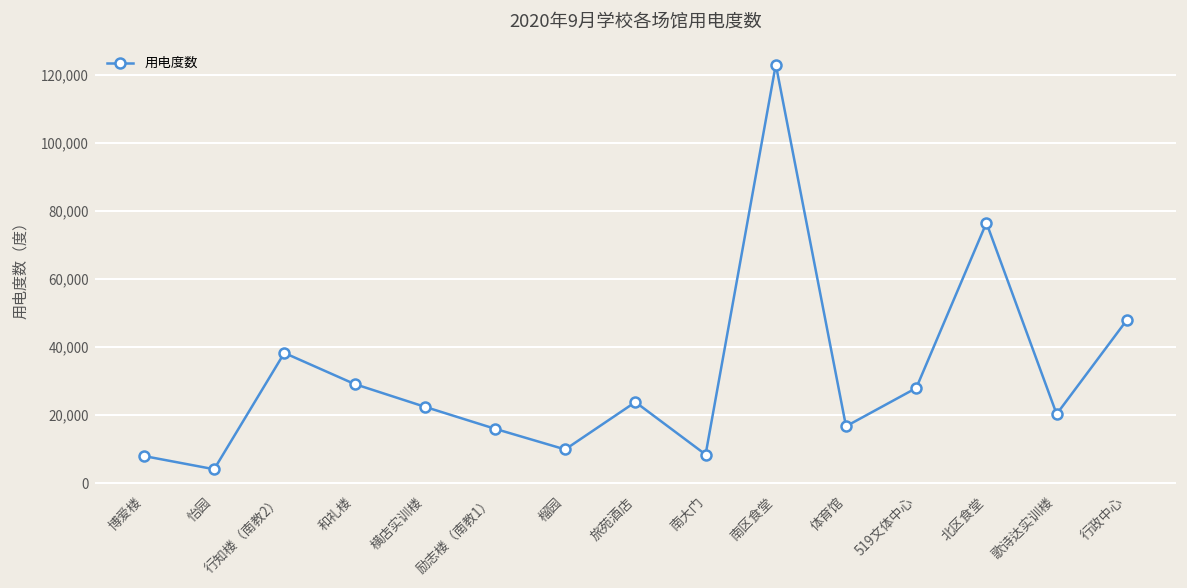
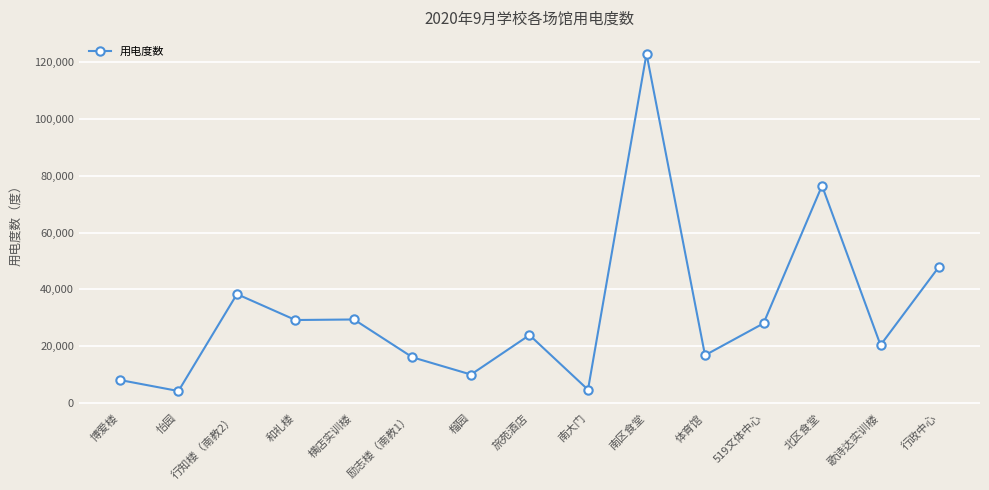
  {
    "博爱楼": "8,000",
    "怡园": "4,000",
    "行知楼（南教2）": "38,000",
    "和礼楼": "29,000",
-   "横店实训楼": "22,000",
+   "横店实训楼": "29,000",
    "励志楼（南教1）": "16,000",
    "榴园": "10,000",
    "旅苑酒店": "24,000",
-   "南大门": "8,000",
+   "南大门": "5,000",
    "南区食堂": "123,000",
    "体育馆": "17,000",
    "519文体中心": "28,000",
    "北区食堂": "77,000",
    "歌诗达实训楼": "20,000",
    "行政中心": "48,000"
  }
